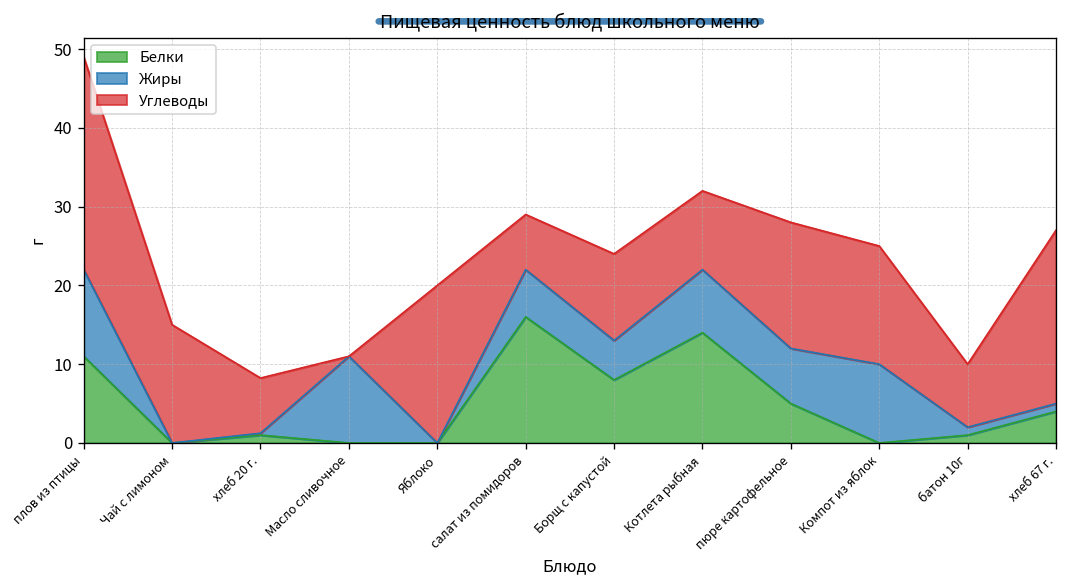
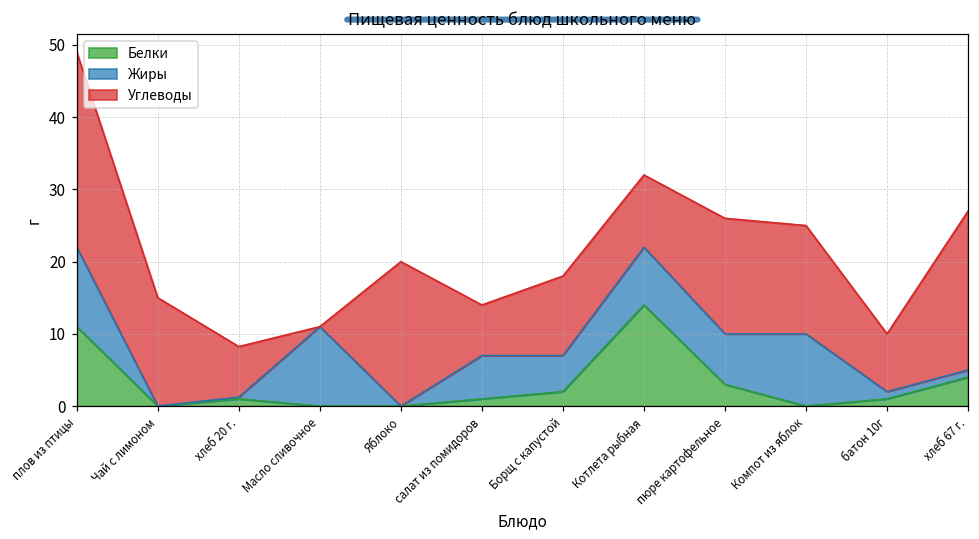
  {
    "Белки": {
      "плов из птицы": 11,
      "Масло сливочное": 0,
-     "салат из помидоров": 16,
-     "Борщ с капустой": 8,
+     "салат из помидоров": 1,
+     "Борщ с капустой": 2,
      "Котлета рыбная": 14,
-     "пюре картофельное": 5,
+     "пюре картофельное": 3,
      "Компот из яблок": 0,
      "батон 10г": 1,
      "хлеб 67 г.": 4
    },
    "Жиры": {
      "плов из птицы": 11,
      "салат из помидоров": 6,
      "Борщ с капустой": 5,
      "Котлета рыбная": 8,
      "пюре картофельное": 7,
      "Компот из яблок": 10,
      "батон 10г": 1,
      "хлеб 67 г.": 1
    },
    "Углеводы": {
      "плов из птицы": 27,
      "Чай с лимоном": 15,
      "хлеб 20 г.": 7,
      "Яблоко": 20,
      "салат из помидоров": 7,
      "Борщ с капустой": 11,
      "Котлета рыбная": 10,
      "пюре картофельное": 16,
      "Компот из яблок": 15,
      "батон 10г": 8,
      "хлеб 67 г.": 22
    }
  }
